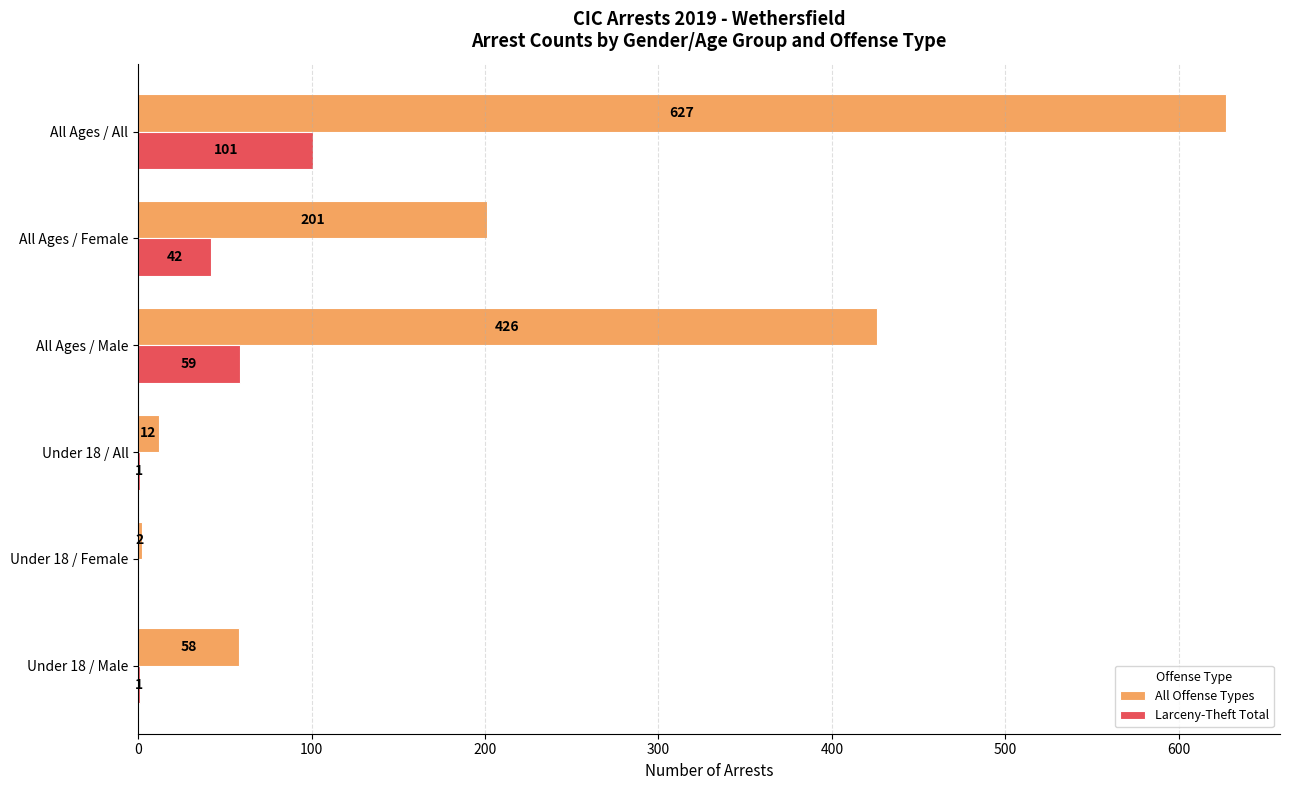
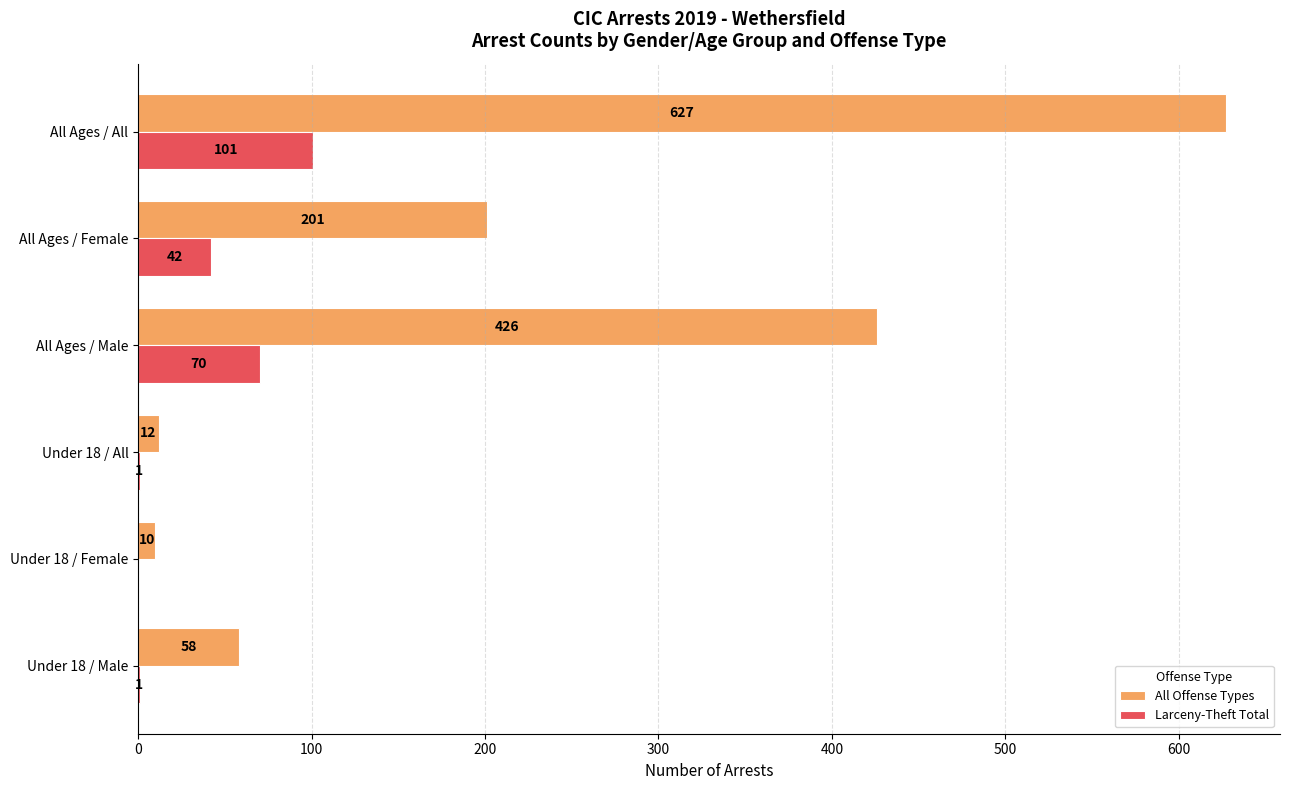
  {
    "All Offense Types": {
      "All Ages / All": 627,
      "All Ages / Female": 201,
      "All Ages / Male": 426,
      "Under 18 / All": 12,
-     "Under 18 / Female": 2,
+     "Under 18 / Female": 10,
      "Under 18 / Male": 58
    },
    "Larceny-Theft Total": {
      "All Ages / All": 101,
      "All Ages / Female": 42,
-     "All Ages / Male": 59,
+     "All Ages / Male": 70,
      "Under 18 / All": 1,
      "Under 18 / Male": 1
    }
  }
